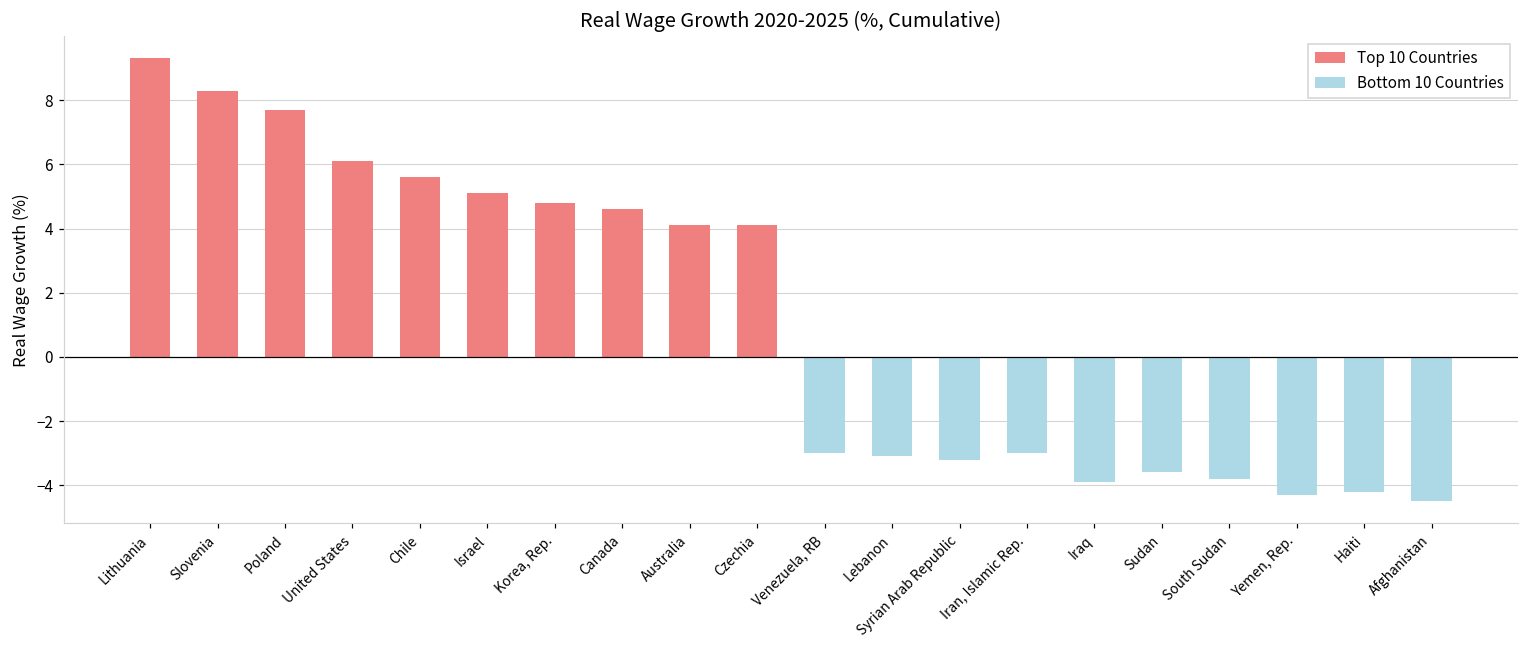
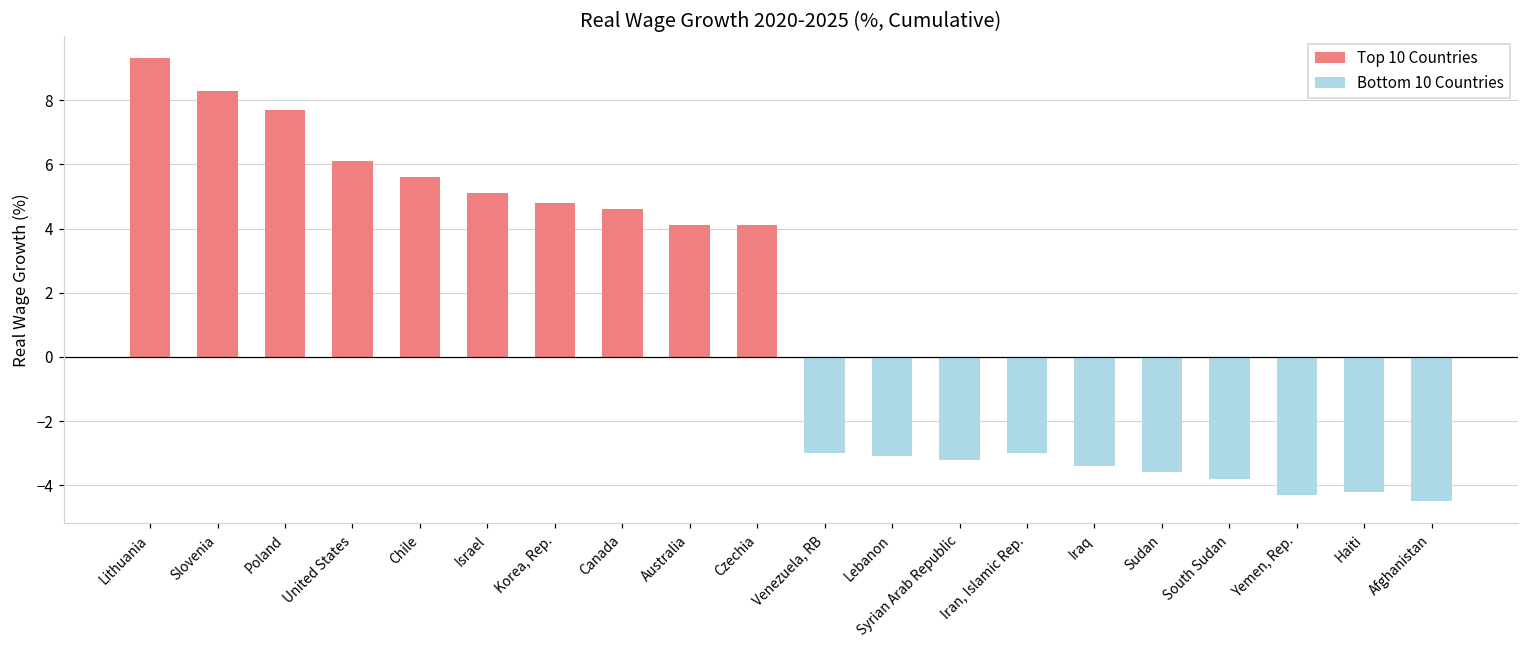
  {
    "Top 10 Countries": {
      "Lithuania": 9.3,
      "Slovenia": 8.3,
      "Poland": 7.7,
      "United States": 6.1,
      "Chile": 5.6,
      "Israel": 5.1,
      "Korea, Rep.": 4.8,
      "Canada": 4.6,
      "Australia": 4.1,
      "Czechia": 4.1
    },
    "Bottom 10 Countries": {
      "Venezuela, RB": -3.0,
      "Lebanon": -3.1,
      "Syrian Arab Republic": -3.2,
      "Iran, Islamic Rep.": -3.0,
-     "Iraq": -3.9,
+     "Iraq": -3.4,
      "Sudan": -3.6,
      "South Sudan": -3.8,
      "Yemen, Rep.": -4.3,
      "Haiti": -4.2,
      "Afghanistan": -4.5
    }
  }
